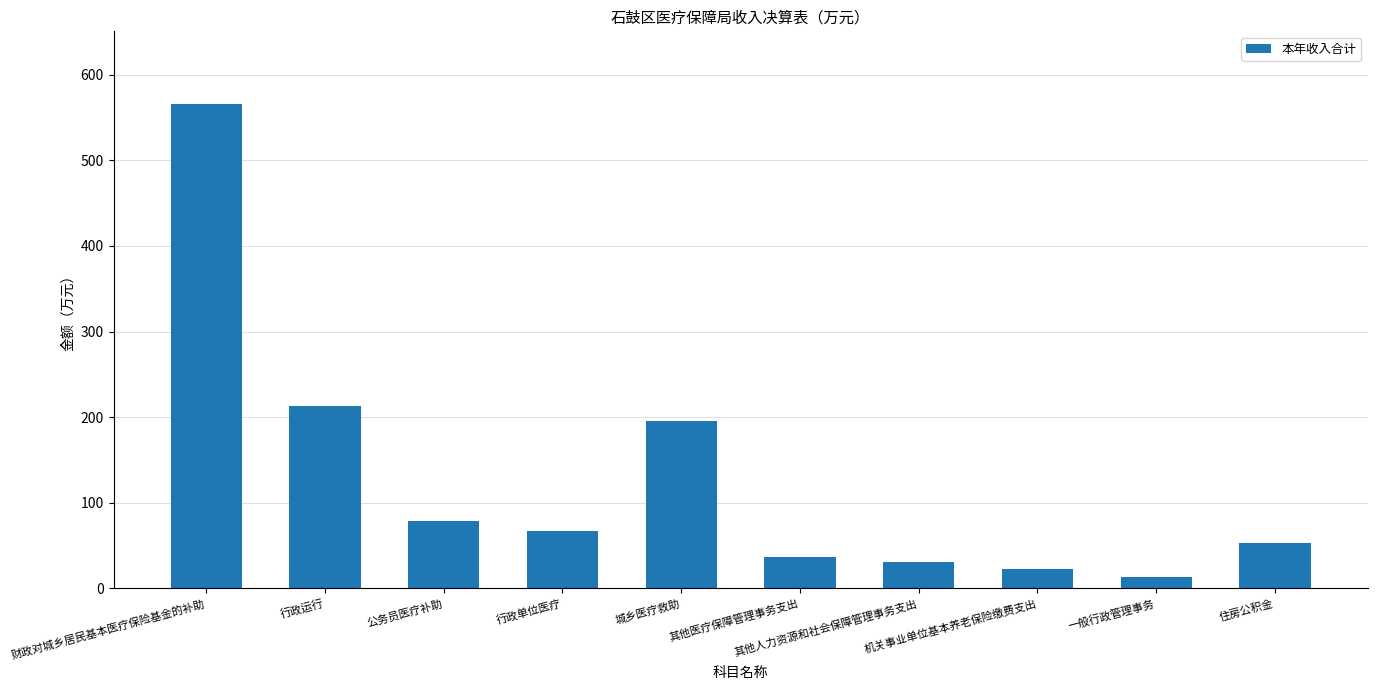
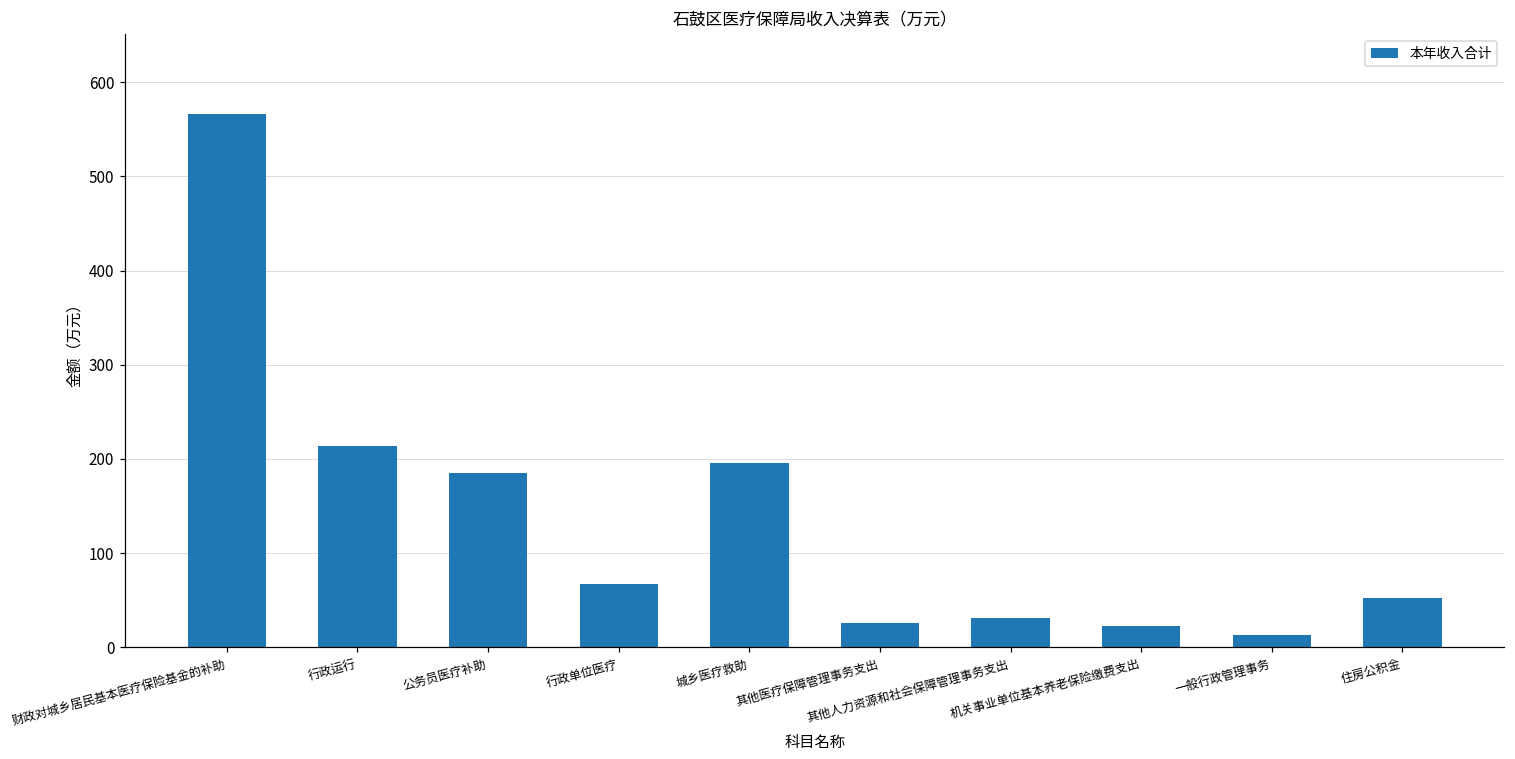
  {
    "财政对城乡居民基本医疗保险基金的补助": 570,
    "行政运行": 210,
-   "公务员医疗补助": 80,
+   "公务员医疗补助": 190,
    "行政单位医疗": 70,
    "城乡医疗救助": 200,
-   "其他医疗保障管理事务支出": 40,
+   "其他医疗保障管理事务支出": 30,
    "其他人力资源和社会保障管理事务支出": 30,
    "机关事业单位基本养老保险缴费支出": 20,
    "一般行政管理事务": 10,
    "住房公积金": 50
  }
